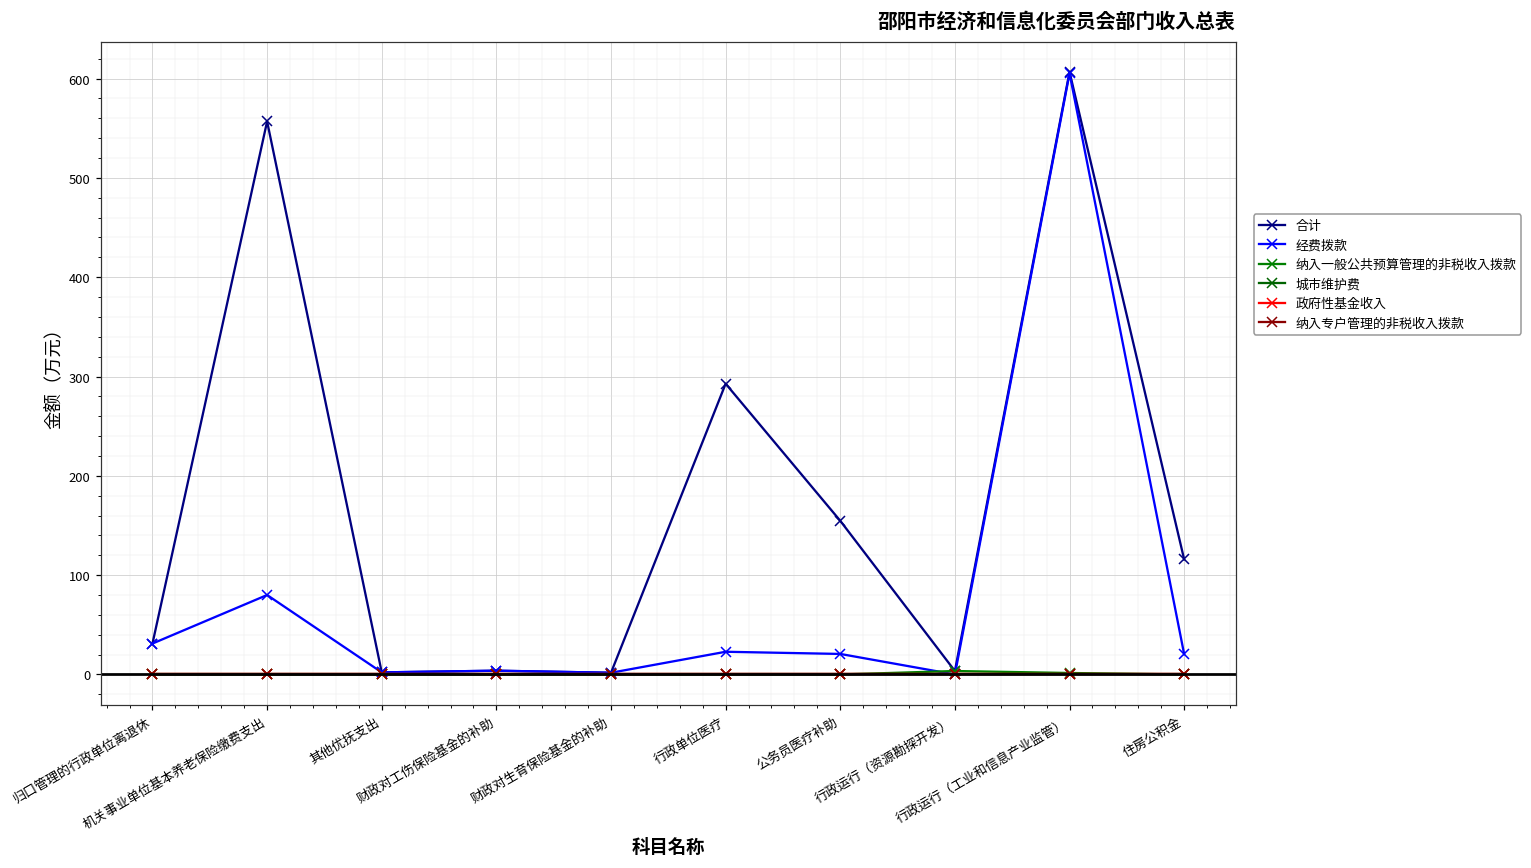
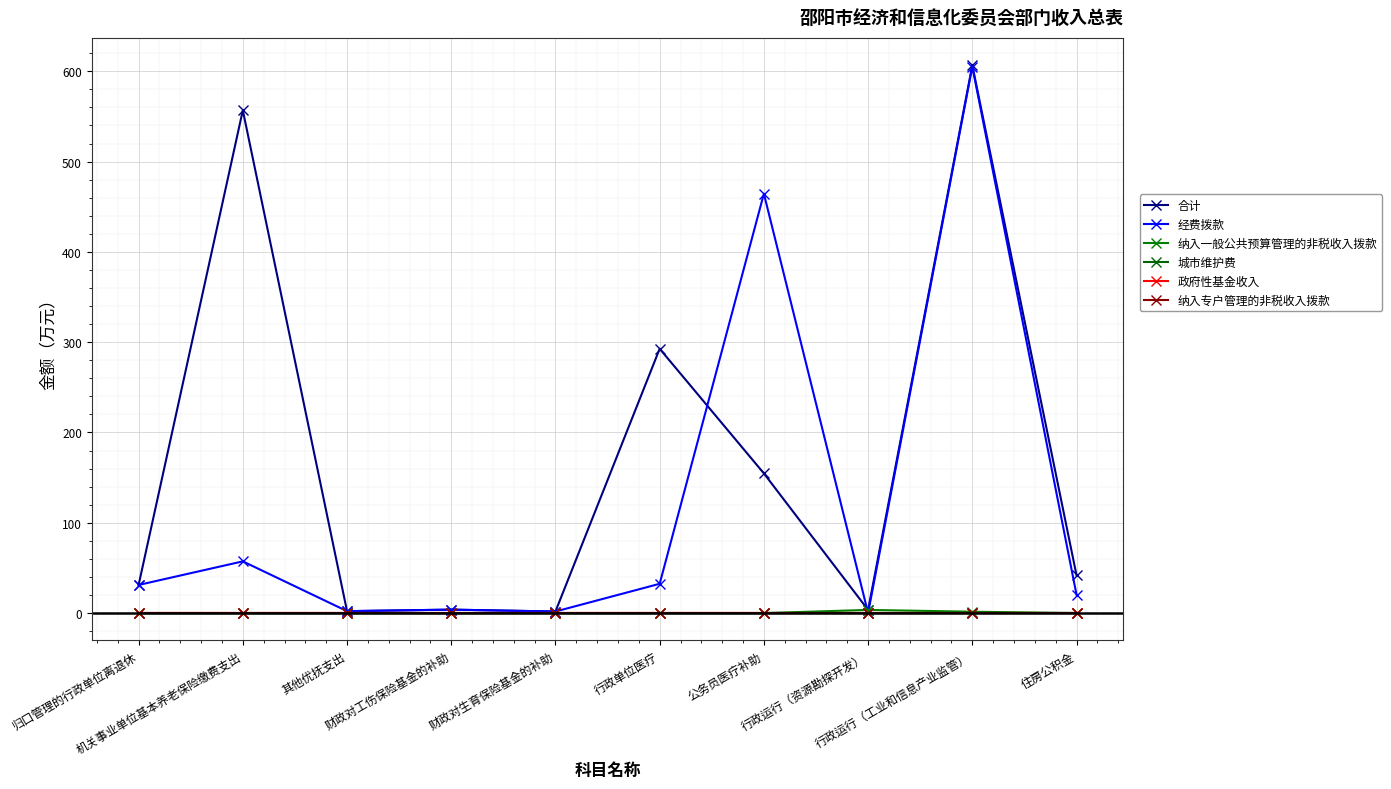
  {
    "合计": {
      "机关事业单位基本养老保险缴费支出": 560,
      "行政单位医疗": 290,
      "公务员医疗补助": 150,
-     "住房公积金": 120
+     "住房公积金": 40
    },
    "经费拨款": {
-     "机关事业单位基本养老保险缴费支出": 80,
-     "行政单位医疗": 20,
-     "公务员医疗补助": 20,
+     "机关事业单位基本养老保险缴费支出": 60,
+     "行政单位医疗": 30,
+     "公务员医疗补助": 460,
      "住房公积金": 20
    }
  }
